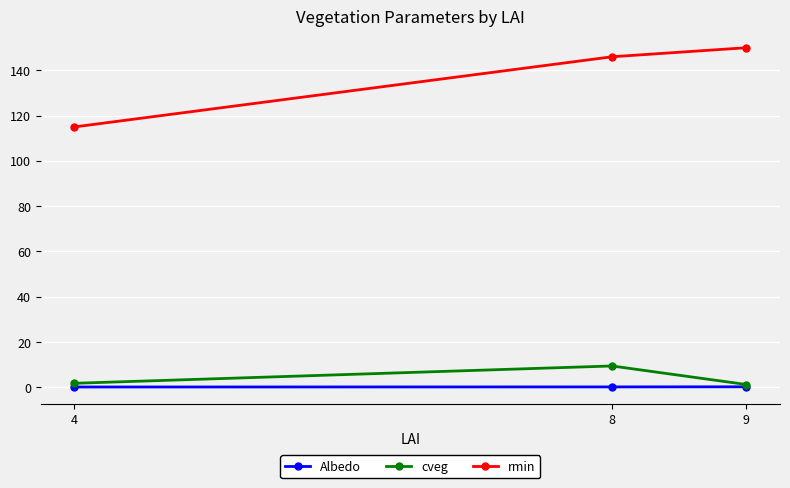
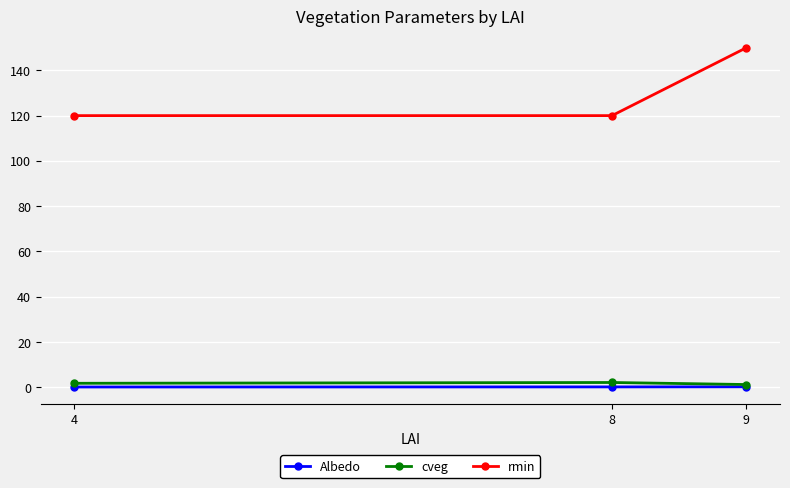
  {
    "Albedo": {
      "4": 0,
      "8": 0
    },
    "cveg": {
      "4": 2,
-     "8": 9
+     "8": 2
    },
    "rmin": {
-     "4": 115,
-     "8": 146,
+     "4": 120,
+     "8": 120,
      "9": 150
    }
  }
